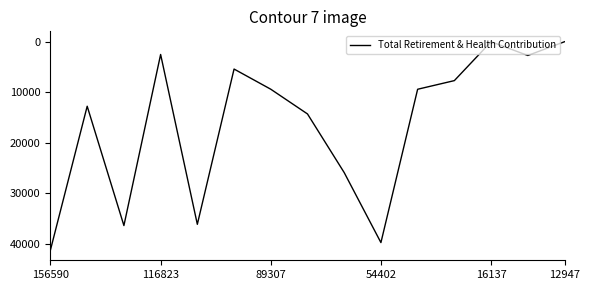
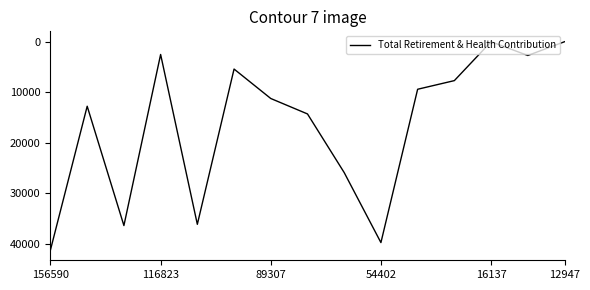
  {
    "156590": 41000,
    "116823": 3000,
-   "89307": 9000,
+   "89307": 11000,
    "54402": 40000,
    "12947": 0
  }
